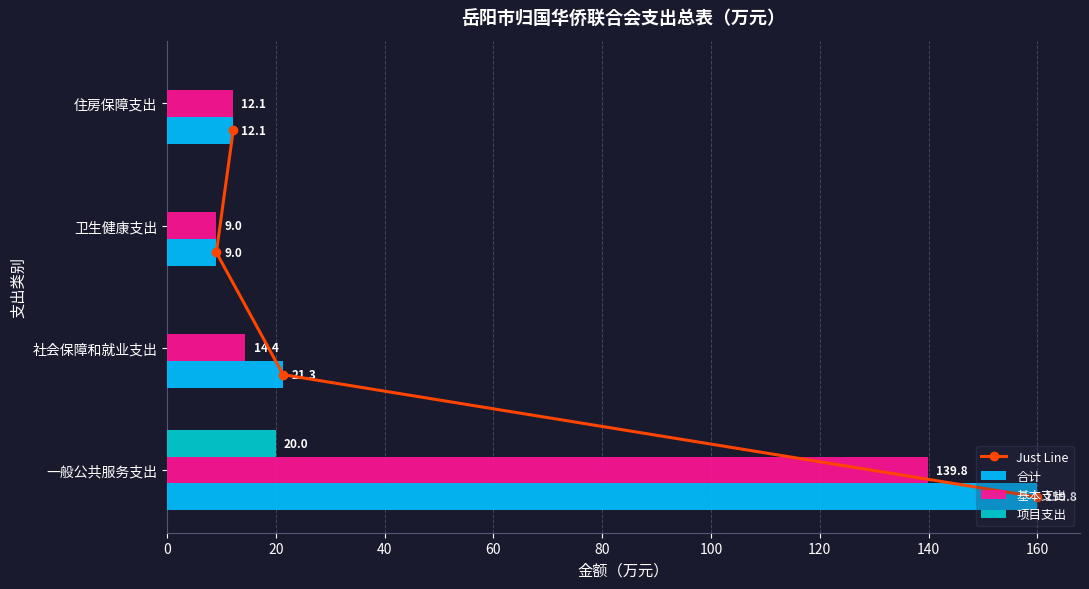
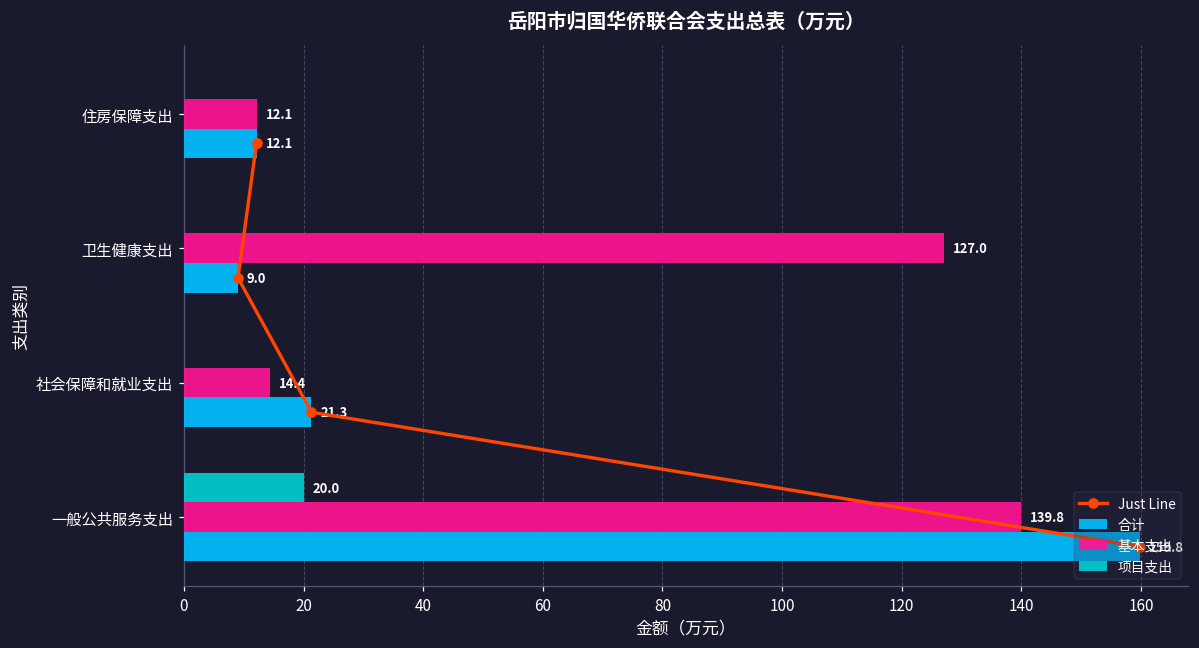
  {
    "基本支出": {
      "住房保障支出": 12.1,
-     "卫生健康支出": 9.0,
+     "卫生健康支出": 127.0,
      "社会保障和就业支出": 14.4,
      "一般公共服务支出": 139.8
    }
  }
